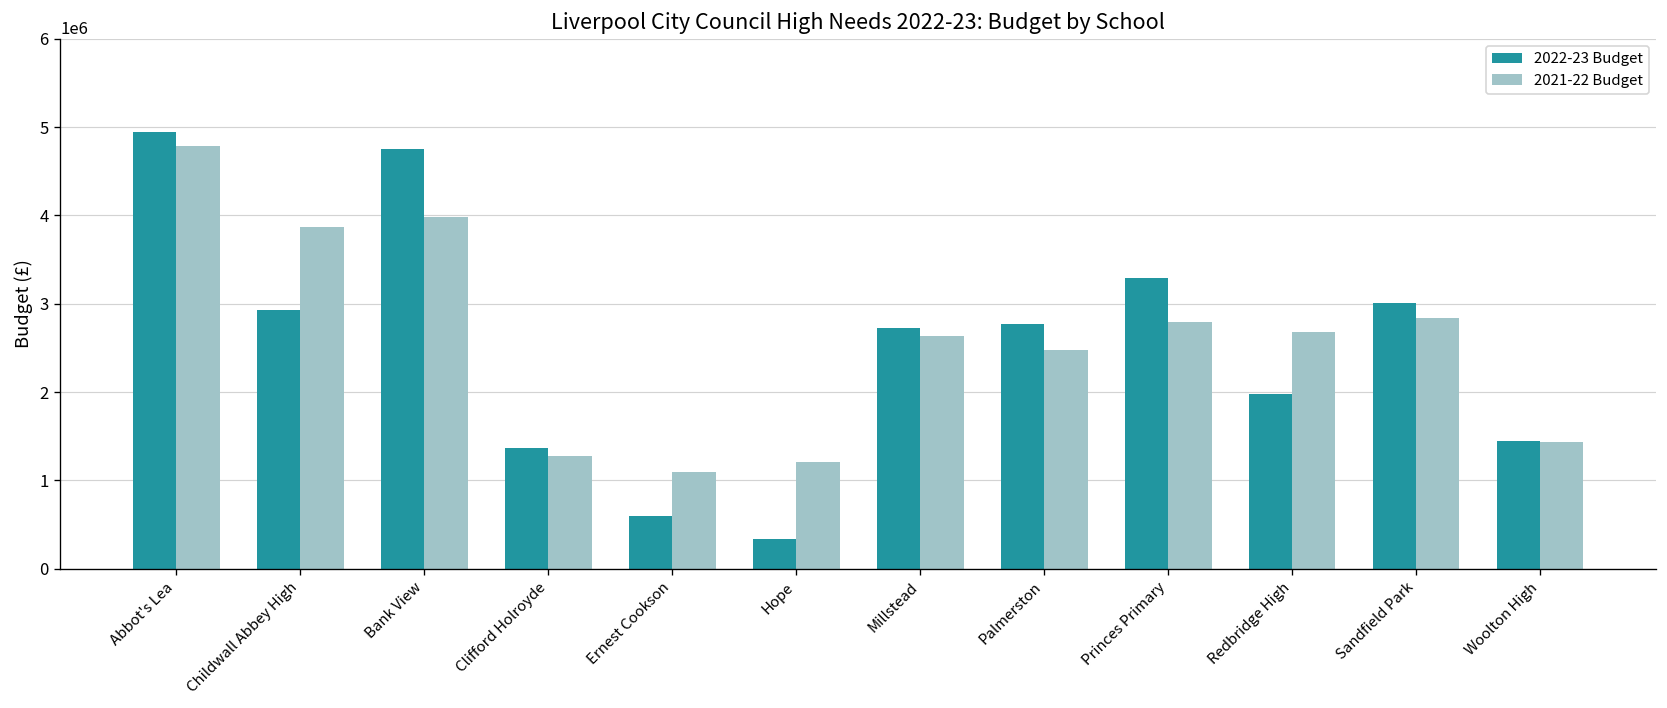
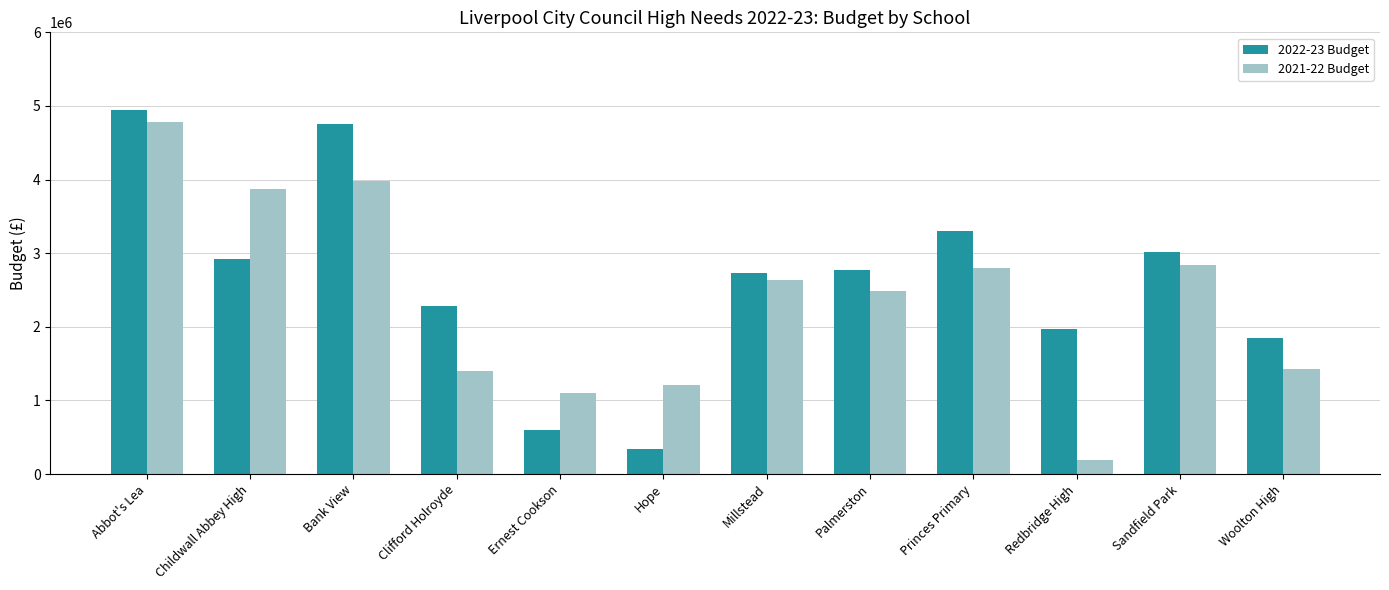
  {
    "2022-23 Budget": {
      "Abbot's Lea": 4900000,
      "Childwall Abbey High": 2900000,
      "Bank View": 4800000,
-     "Clifford Holroyde": 1400000,
+     "Clifford Holroyde": 2300000,
      "Ernest Cookson": 600000,
      "Hope": 300000,
      "Millstead": 2700000,
      "Palmerston": 2800000,
      "Princes Primary": 3300000,
      "Redbridge High": 2000000,
      "Sandfield Park": 3000000,
-     "Woolton High": 1400000
+     "Woolton High": 1900000
    },
    "2021-22 Budget": {
      "Abbot's Lea": 4800000,
      "Childwall Abbey High": 3900000,
      "Bank View": 4000000,
-     "Clifford Holroyde": 1300000,
+     "Clifford Holroyde": 1400000,
      "Ernest Cookson": 1100000,
      "Hope": 1200000,
      "Millstead": 2600000,
      "Palmerston": 2500000,
      "Princes Primary": 2800000,
-     "Redbridge High": 2700000,
+     "Redbridge High": 200000,
      "Sandfield Park": 2800000,
      "Woolton High": 1400000
    }
  }
